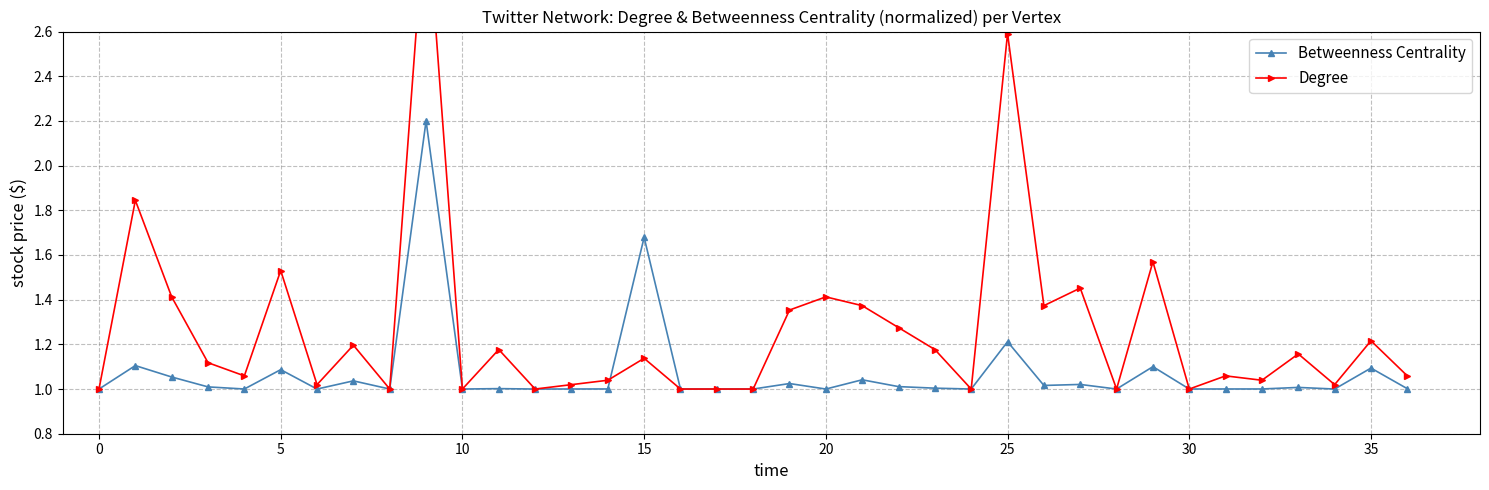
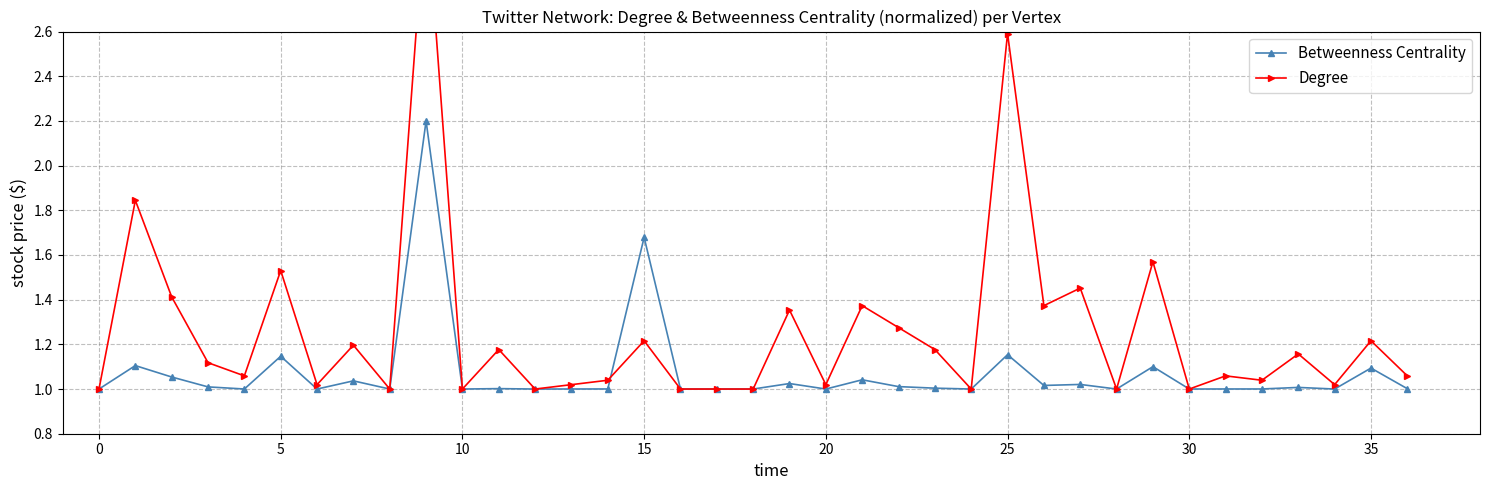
  {
    "Betweenness Centrality": {
-     "5": 1.09,
+     "5": 1.15,
      "15": 1.68,
      "20": 1.00,
-     "25": 1.21,
+     "25": 1.15,
      "35": 1.09
    },
    "Degree": {
      "5": 1.53,
-     "15": 1.14,
-     "20": 1.41,
+     "15": 1.22,
+     "20": 1.02,
      "25": 2.59,
      "35": 1.22
    }
  }
